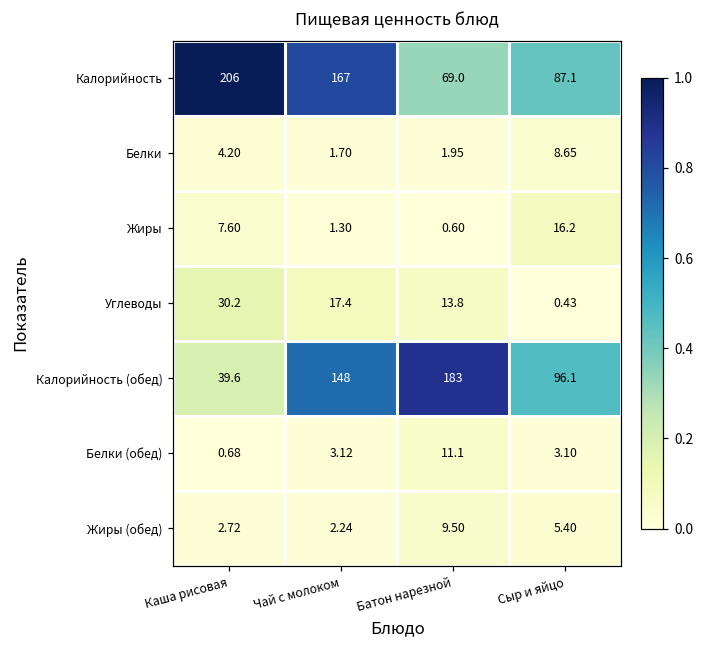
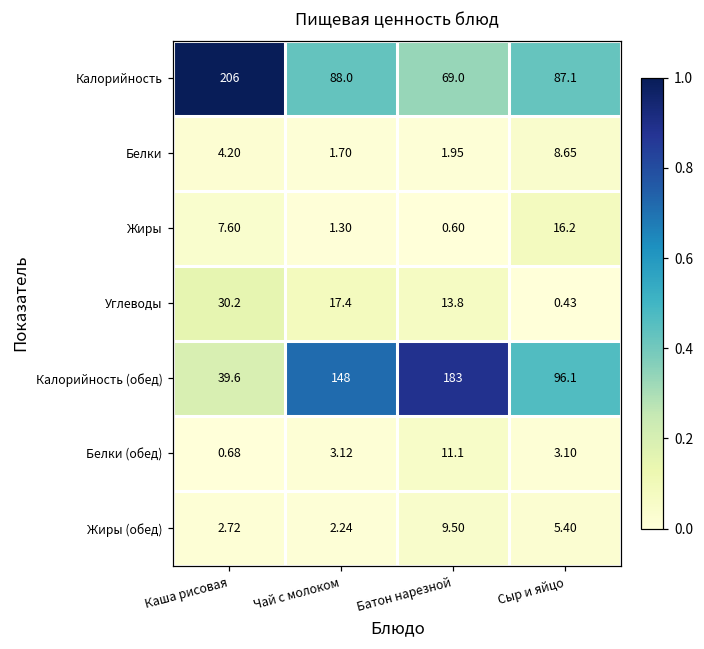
  {
    "Калорийность": {
      "Каша рисовая": 206,
-     "Чай с молоком": 167,
+     "Чай с молоком": 88.0,
      "Батон нарезной": 69.0,
      "Сыр и яйцо": 87.1
    },
    "Белки": {
      "Каша рисовая": 4.20,
      "Чай с молоком": 1.70,
      "Батон нарезной": 1.95,
      "Сыр и яйцо": 8.65
    },
    "Жиры": {
      "Каша рисовая": 7.60,
      "Чай с молоком": 1.30,
      "Батон нарезной": 0.60,
      "Сыр и яйцо": 16.2
    },
    "Углеводы": {
      "Каша рисовая": 30.2,
      "Чай с молоком": 17.4,
      "Батон нарезной": 13.8,
      "Сыр и яйцо": 0.43
    },
    "Калорийность (обед)": {
      "Каша рисовая": 39.6,
      "Чай с молоком": 148,
      "Батон нарезной": 183,
      "Сыр и яйцо": 96.1
    },
    "Белки (обед)": {
      "Каша рисовая": 0.68,
      "Чай с молоком": 3.12,
      "Батон нарезной": 11.1,
      "Сыр и яйцо": 3.10
    },
    "Жиры (обед)": {
      "Каша рисовая": 2.72,
      "Чай с молоком": 2.24,
      "Батон нарезной": 9.50,
      "Сыр и яйцо": 5.40
    }
  }
